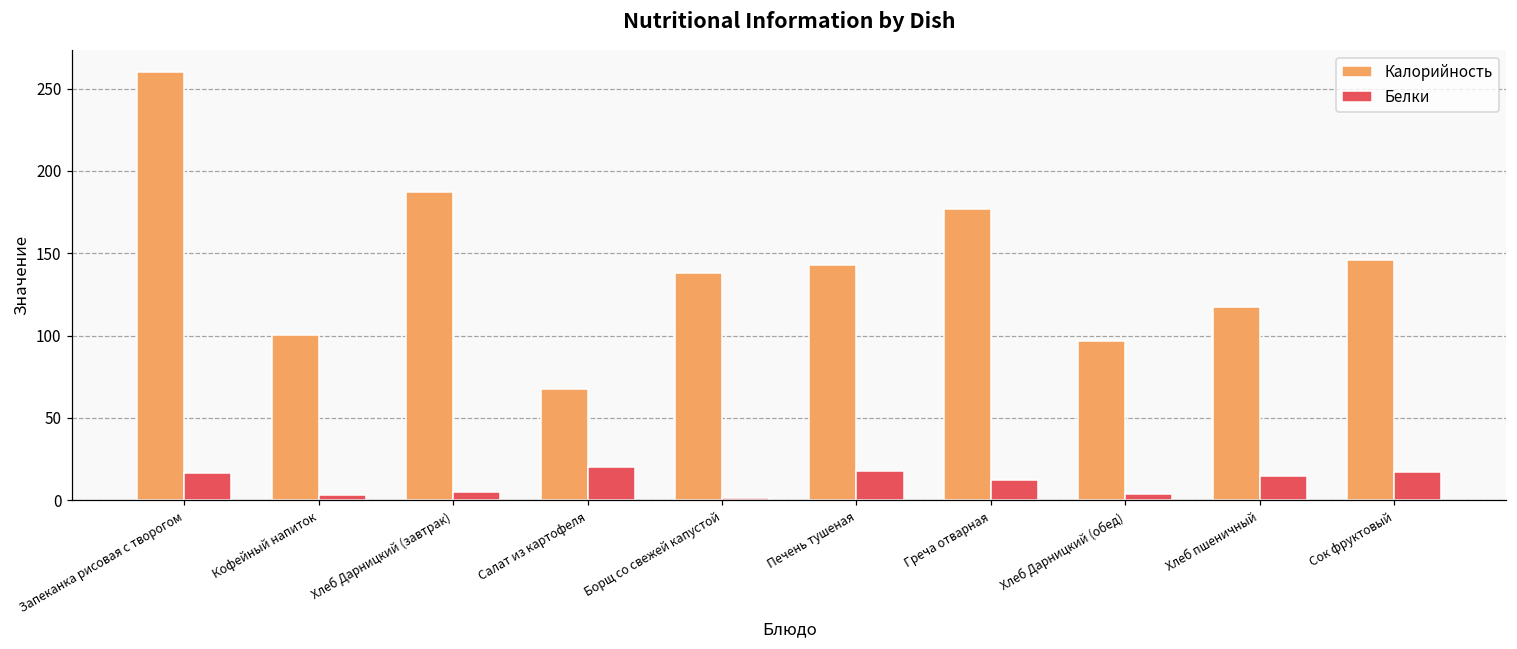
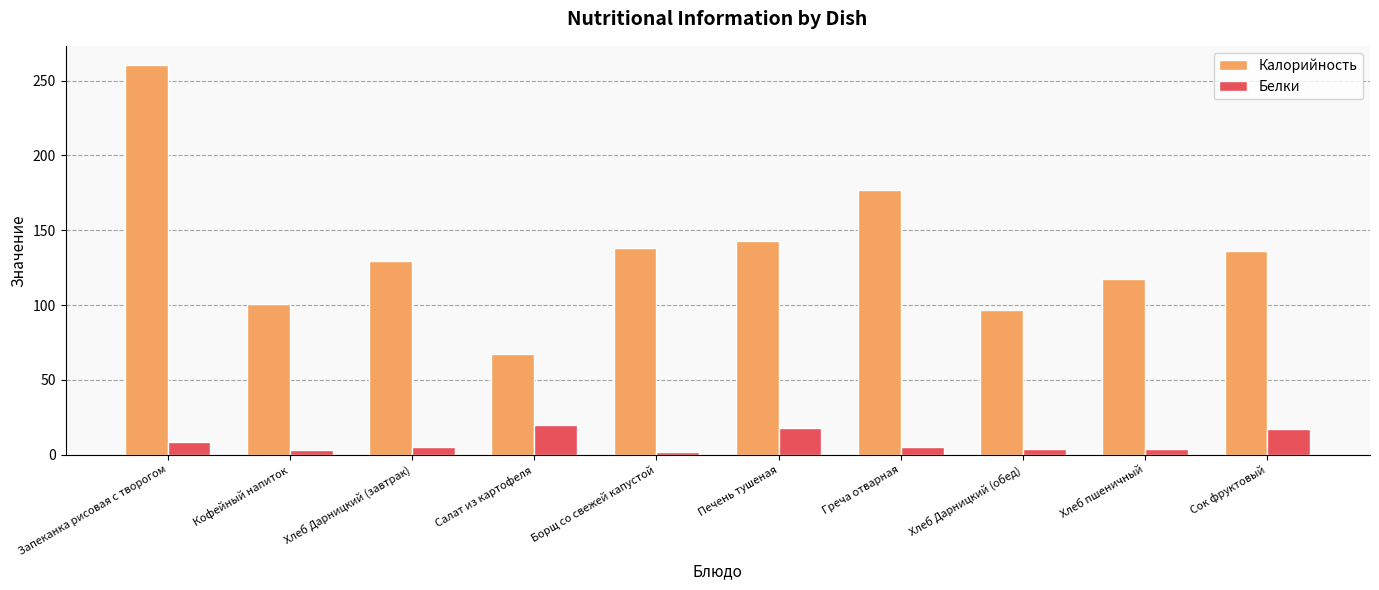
  {
    "Калорийность": {
      "Запеканка рисовая с творогом": 260,
      "Кофейный напиток": 101,
-     "Хлеб Дарницкий (завтрак)": 187,
+     "Хлеб Дарницкий (завтрак)": 129,
      "Салат из картофеля": 68,
      "Борщ со свежей капустой": 138,
      "Печень тушеная": 143,
      "Греча отварная": 177,
      "Хлеб Дарницкий (обед)": 97,
      "Хлеб пшеничный": 118,
-     "Сок фруктовый": 146
+     "Сок фруктовый": 136
    },
    "Белки": {
-     "Запеканка рисовая с творогом": 17,
+     "Запеканка рисовая с творогом": 8,
      "Кофейный напиток": 3,
      "Хлеб Дарницкий (завтрак)": 5,
      "Салат из картофеля": 20,
      "Печень тушеная": 18,
-     "Греча отварная": 13,
+     "Греча отварная": 5,
      "Хлеб Дарницкий (обед)": 4,
-     "Хлеб пшеничный": 15,
+     "Хлеб пшеничный": 4,
      "Сок фруктовый": 17
    }
  }
